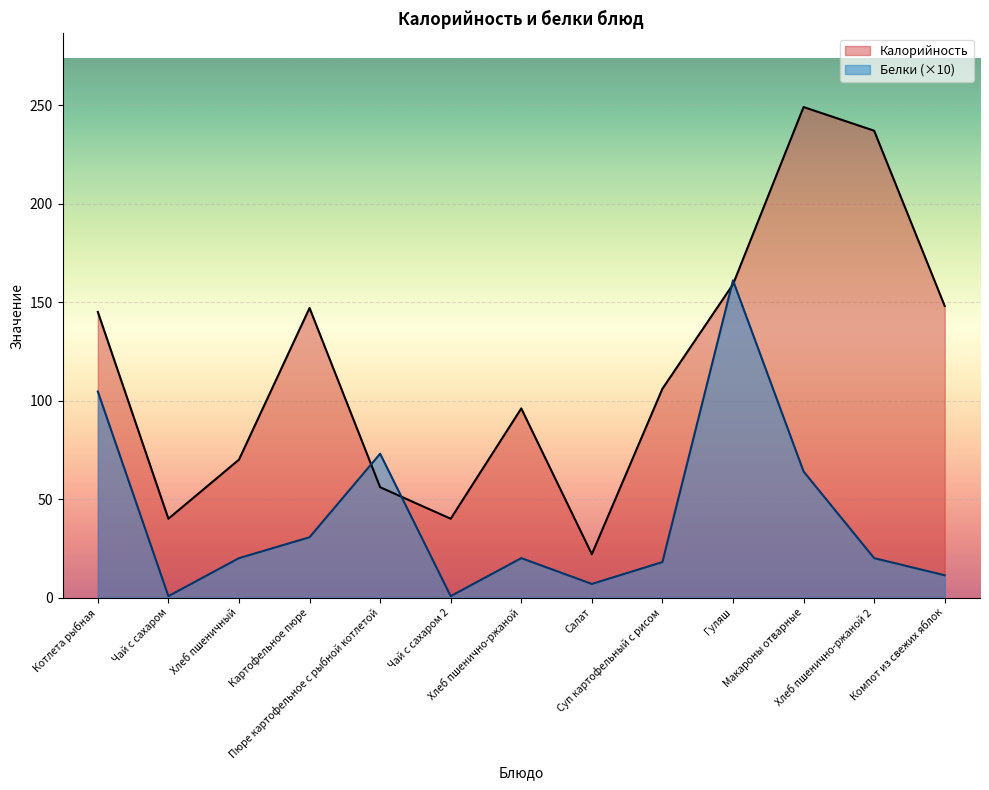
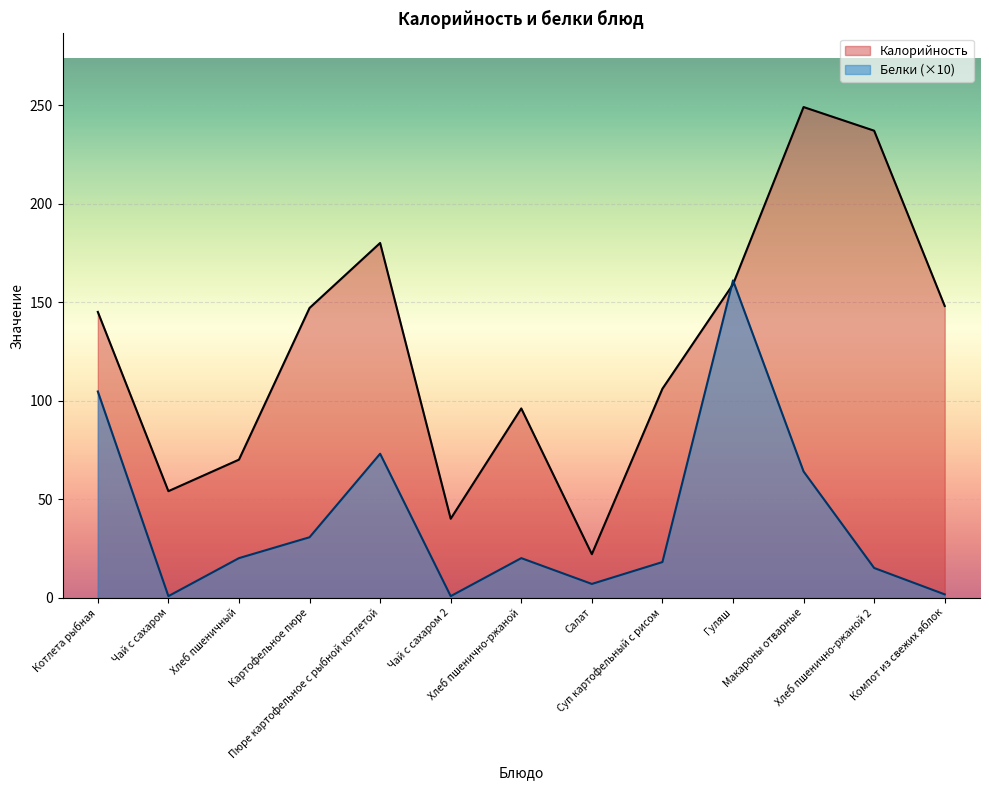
  {
    "Калорийность": {
      "Котлета рыбная": 145,
-     "Чай с сахаром": 40,
+     "Чай с сахаром": 54,
      "Хлеб пшеничный": 70,
      "Картофельное пюре": 147,
-     "Пюре картофельное с рыбной котлетой": 56,
+     "Пюре картофельное с рыбной котлетой": 180,
      "Чай с сахаром 2": 40,
      "Хлеб пшенично-ржаной": 96,
      "Салат": 22,
      "Суп картофельный с рисом": 106,
      "Гуляш": 159,
      "Макароны отварные": 249,
      "Хлеб пшенично-ржаной 2": 237,
      "Компот из свежих яблок": 148
    },
    "Белки (×10)": {
      "Котлета рыбная": 105,
      "Чай с сахаром": 1,
      "Хлеб пшеничный": 20,
      "Картофельное пюре": 31,
      "Пюре картофельное с рыбной котлетой": 73,
      "Чай с сахаром 2": 1,
      "Хлеб пшенично-ржаной": 20,
      "Салат": 7,
      "Суп картофельный с рисом": 18,
      "Гуляш": 161,
      "Макароны отварные": 64,
-     "Хлеб пшенично-ржаной 2": 20,
-     "Компот из свежих яблок": 11
+     "Хлеб пшенично-ржаной 2": 15,
+     "Компот из свежих яблок": 2
    }
  }
